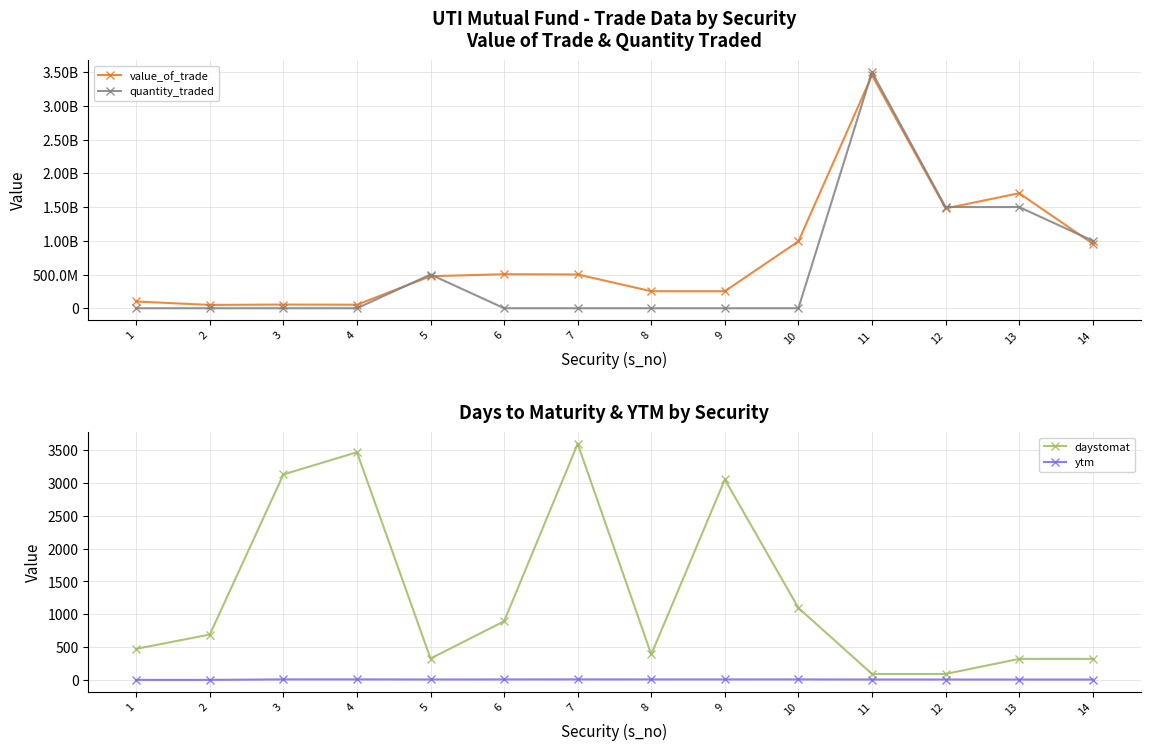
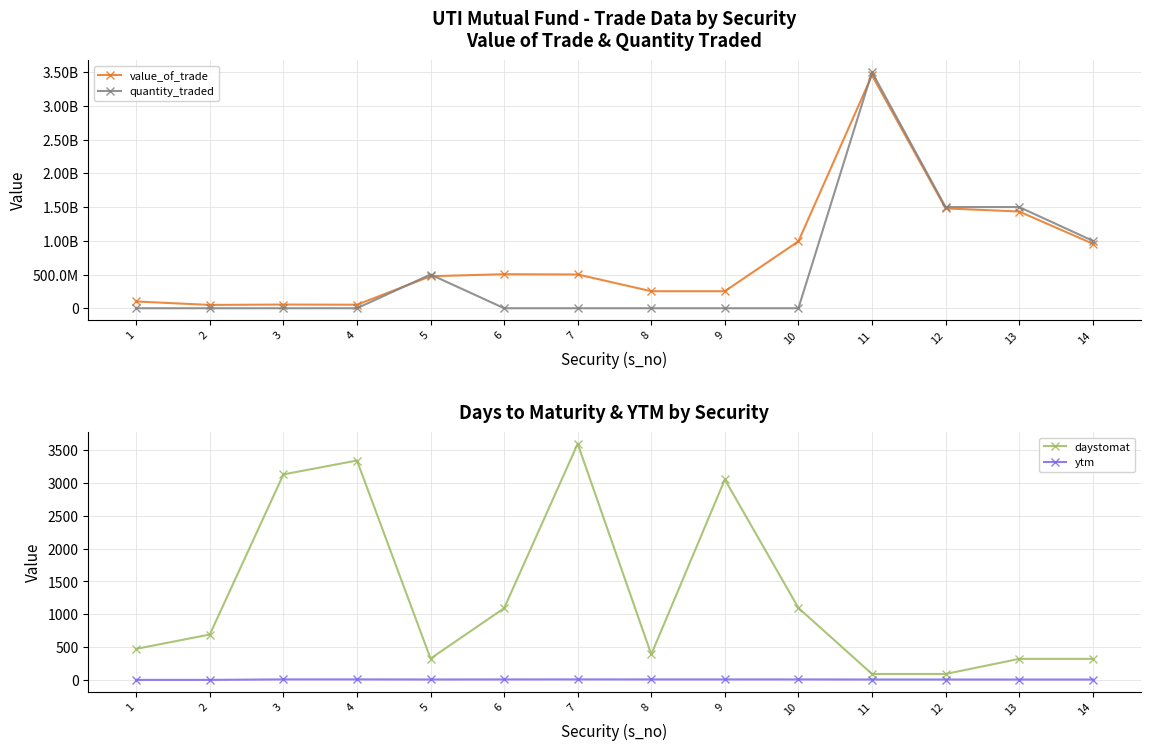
  {
    "UTI Mutual Fund - Trade Data by Security Value of Trade & Quantity Traded": {
      "value_of_trade": {
        "1": 100000000,
        "2": 0,
        "3": 100000000,
        "4": 100000000,
        "6": 500000000,
        "7": 500000000,
        "8": 300000000,
        "9": 300000000,
        "10": 1000000000,
        "11": 3500000000,
-       "13": 1700000000,
+       "13": 1400000000,
        "14": 1000000000
      },
      "quantity_traded": {
        "1": 0,
        "2": 0,
        "3": 0,
        "4": 0,
        "6": 0,
        "7": 0,
        "8": 0,
        "9": 0,
        "10": 0,
        "11": 3500000000,
        "13": 1500000000,
        "14": 1000000000
      }
    },
    "Days to Maturity & YTM by Security": {
      "daystomat": {
        "1": 500,
        "2": 700,
        "3": 3100,
-       "4": 3500,
+       "4": 3300,
        "5": 300,
-       "6": 900,
+       "6": 1100,
        "7": 3600,
        "8": 400,
        "9": 3100,
        "10": 1100,
        "11": 100,
        "12": 100,
        "13": 300,
        "14": 300
      },
      "ytm": {
        "1": 0,
        "2": 0,
        "3": 0,
        "4": 0,
        "5": 0,
        "6": 0,
        "7": 0,
        "8": 0,
        "9": 0,
        "10": 0,
        "11": 0,
        "12": 0,
        "13": 0,
        "14": 0
      }
    }
  }
